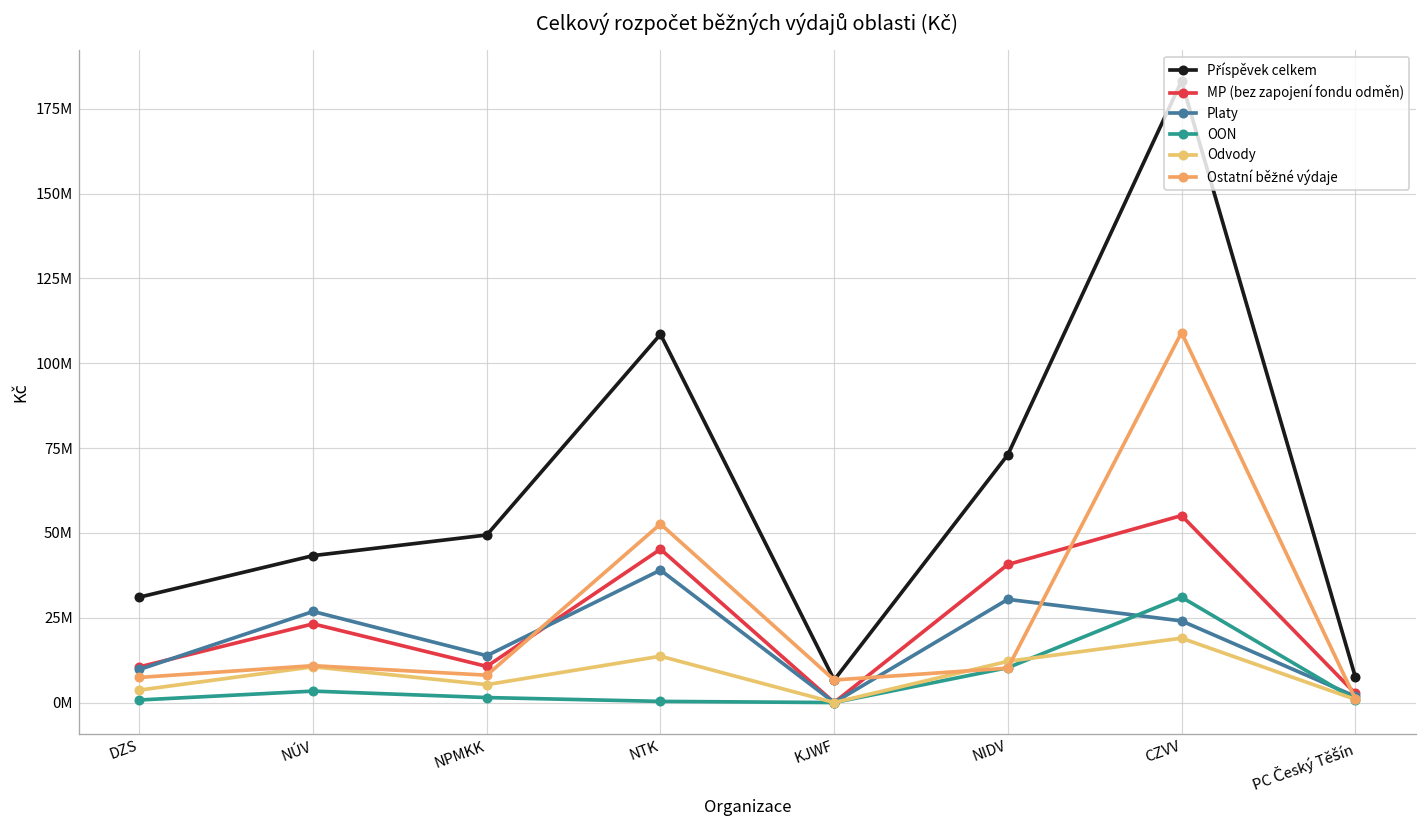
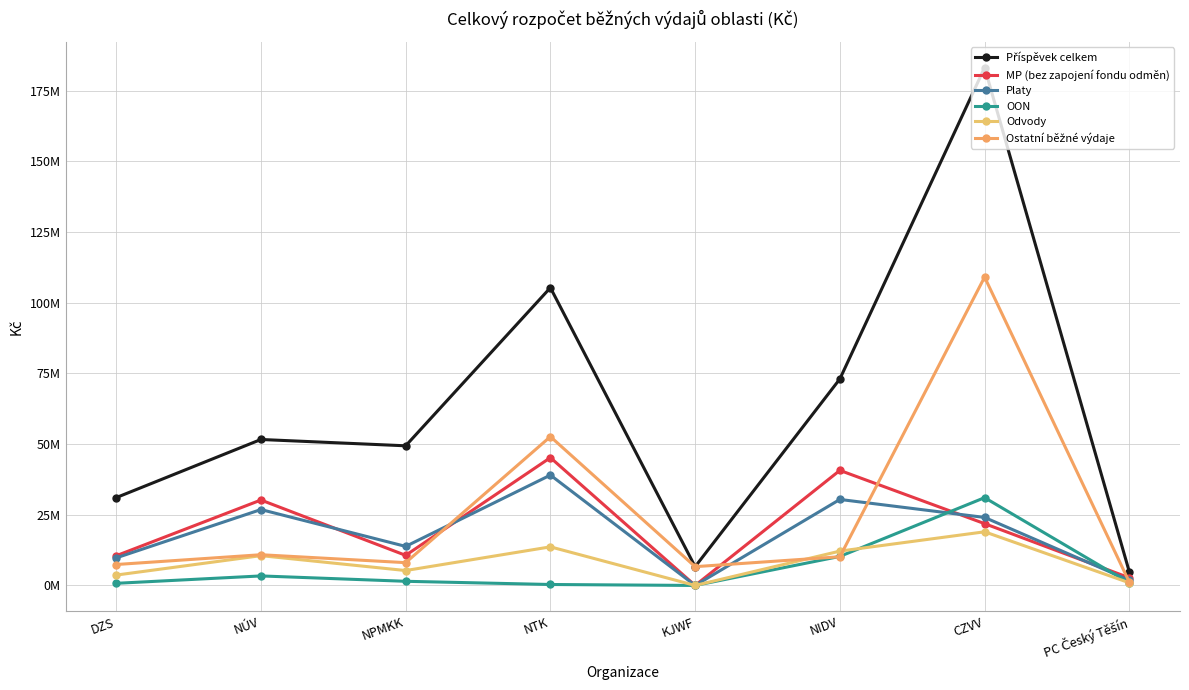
  {
    "Příspěvek celkem": {
      "DZS": 31000000,
-     "NÚV": 43000000,
+     "NÚV": 52000000,
      "NPMKK": 49000000,
-     "NTK": 109000000,
+     "NTK": 105000000,
      "NIDV": 73000000,
-     "PC Český Těšín": 8000000
+     "PC Český Těšín": 5000000
    },
    "MP (bez zapojení fondu odměn)": {
-     "NÚV": 23000000,
+     "NÚV": 30000000,
      "NPMKK": 11000000,
      "NTK": 45000000,
      "NIDV": 41000000,
-     "CZVV": 55000000
+     "CZVV": 22000000
    }
  }
